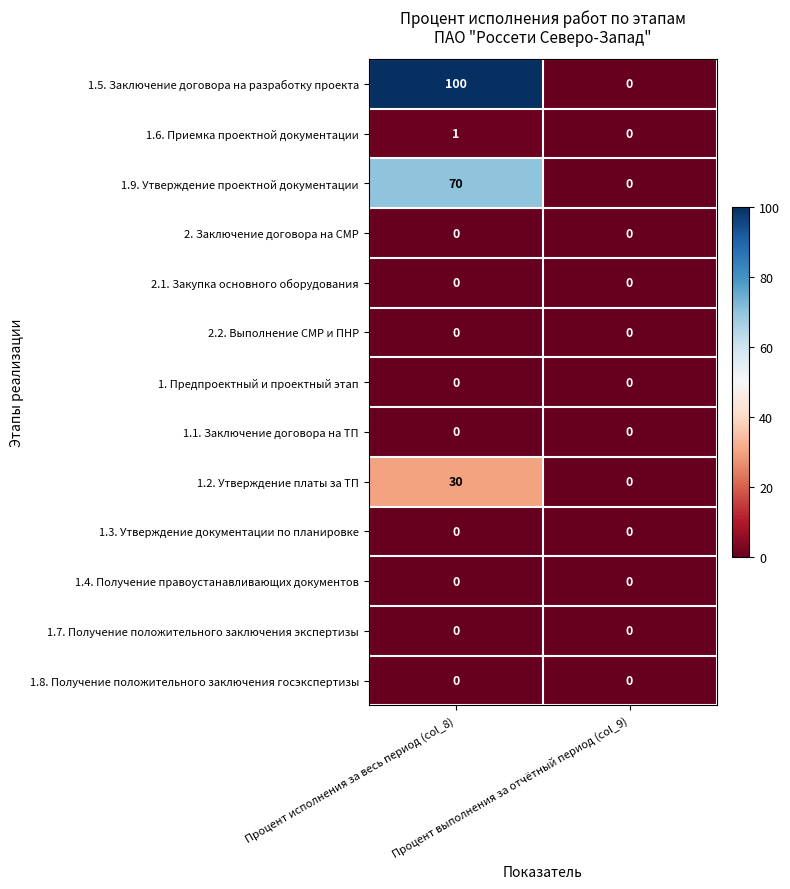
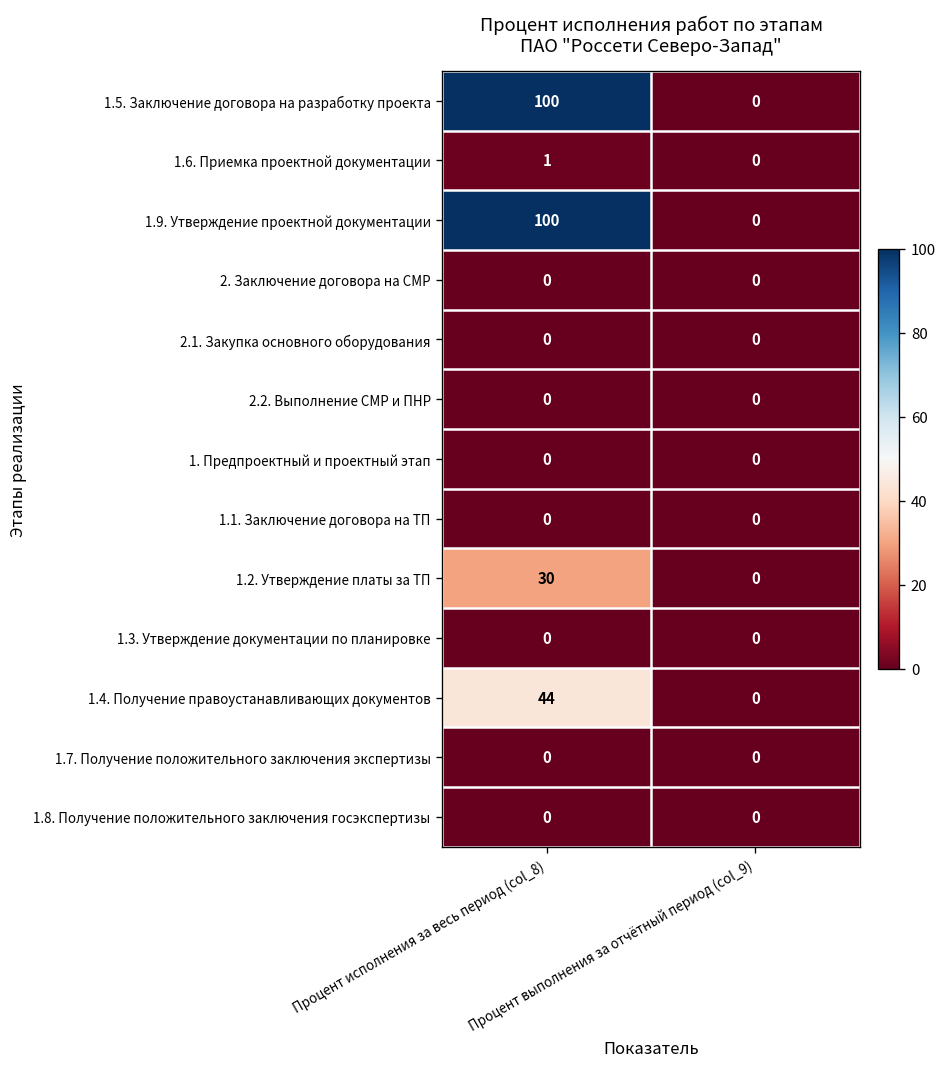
  {
    "1.5. Заключение договора на разработку проекта": {
      "Процент исполнения за весь период (col_8)": 100,
      "Процент выполнения за отчётный период (col_9)": 0
    },
    "1.6. Приемка проектной документации": {
      "Процент исполнения за весь период (col_8)": 1,
      "Процент выполнения за отчётный период (col_9)": 0
    },
    "1.9. Утверждение проектной документации": {
-     "Процент исполнения за весь период (col_8)": 70,
+     "Процент исполнения за весь период (col_8)": 100,
      "Процент выполнения за отчётный период (col_9)": 0
    },
    "2. Заключение договора на СМР": {
      "Процент исполнения за весь период (col_8)": 0,
      "Процент выполнения за отчётный период (col_9)": 0
    },
    "2.1. Закупка основного оборудования": {
      "Процент исполнения за весь период (col_8)": 0,
      "Процент выполнения за отчётный период (col_9)": 0
    },
    "2.2. Выполнение СМР и ПНР": {
      "Процент исполнения за весь период (col_8)": 0,
      "Процент выполнения за отчётный период (col_9)": 0
    },
    "1. Предпроектный и проектный этап": {
      "Процент исполнения за весь период (col_8)": 0,
      "Процент выполнения за отчётный период (col_9)": 0
    },
    "1.1. Заключение договора на ТП": {
      "Процент исполнения за весь период (col_8)": 0,
      "Процент выполнения за отчётный период (col_9)": 0
    },
    "1.2. Утверждение платы за ТП": {
      "Процент исполнения за весь период (col_8)": 30,
      "Процент выполнения за отчётный период (col_9)": 0
    },
    "1.3. Утверждение документации по планировке": {
      "Процент исполнения за весь период (col_8)": 0,
      "Процент выполнения за отчётный период (col_9)": 0
    },
    "1.4. Получение правоустанавливающих документов": {
-     "Процент исполнения за весь период (col_8)": 0,
+     "Процент исполнения за весь период (col_8)": 44,
      "Процент выполнения за отчётный период (col_9)": 0
    },
    "1.7. Получение положительного заключения экспертизы": {
      "Процент исполнения за весь период (col_8)": 0,
      "Процент выполнения за отчётный период (col_9)": 0
    },
    "1.8. Получение положительного заключения госэкспертизы": {
      "Процент исполнения за весь период (col_8)": 0,
      "Процент выполнения за отчётный период (col_9)": 0
    }
  }
